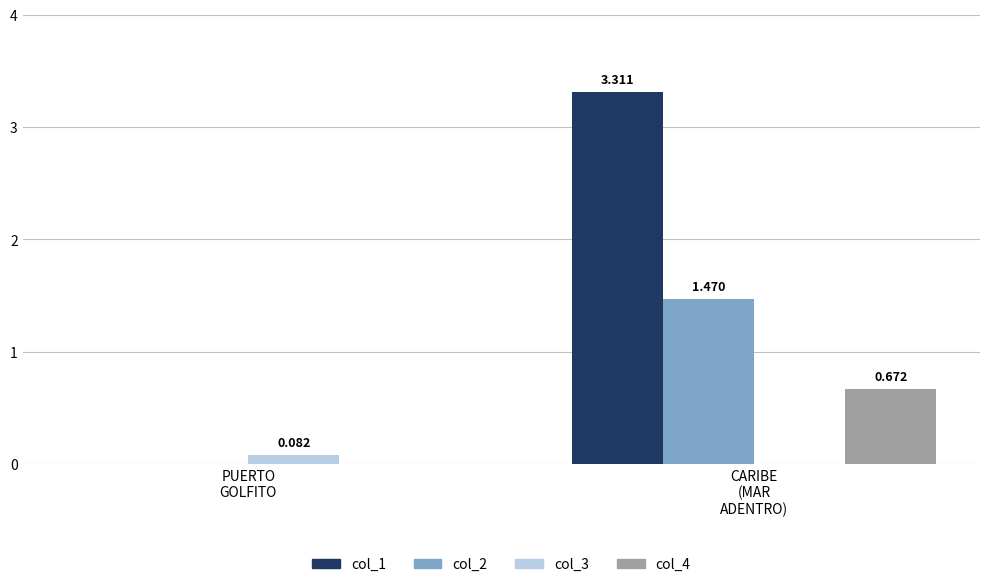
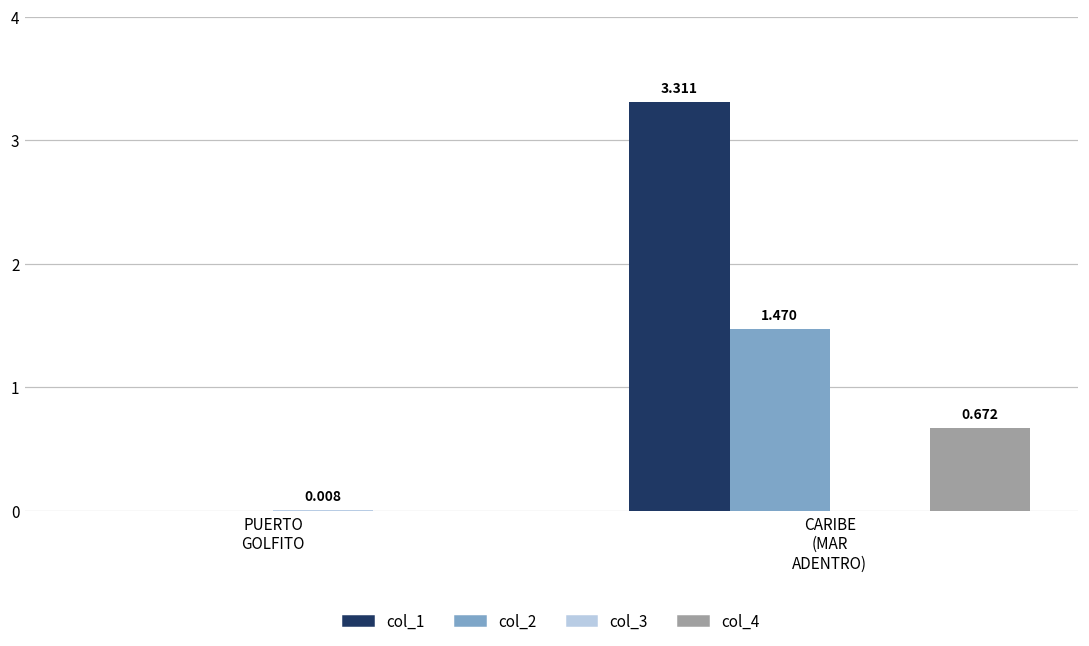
  {
    "col_1": {
      "CARIBE (MAR ADENTRO)": 3.311
    },
    "col_3": {
-     "PUERTO GOLFITO": 0.082
+     "PUERTO GOLFITO": 0.008
    }
  }
